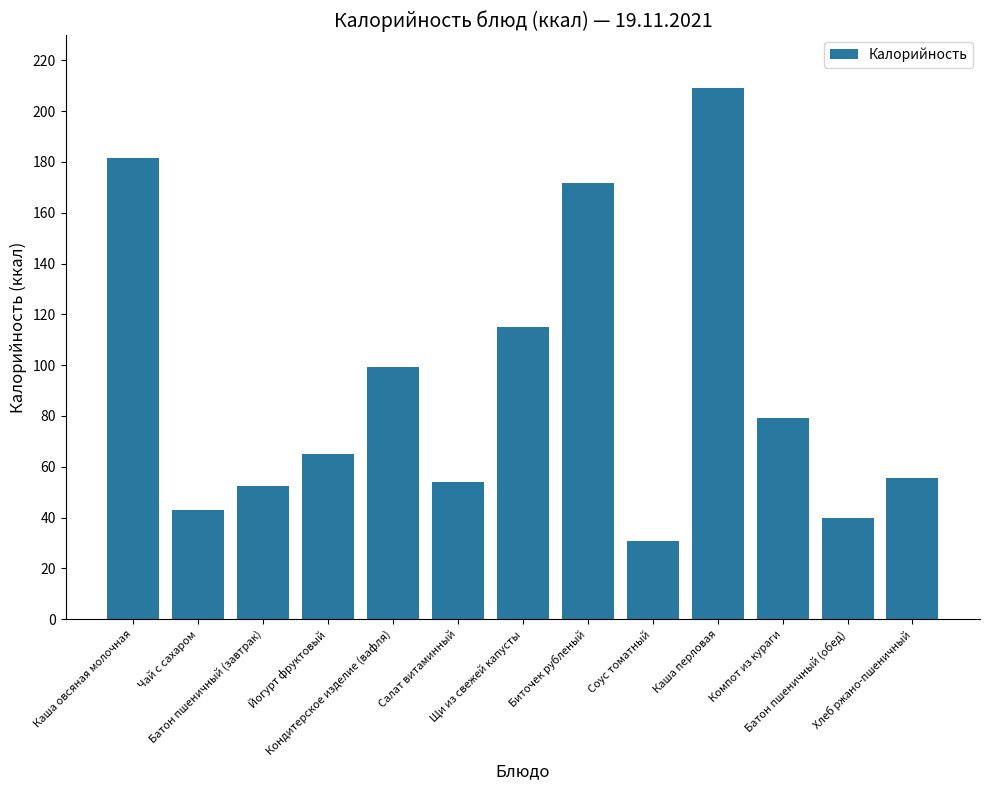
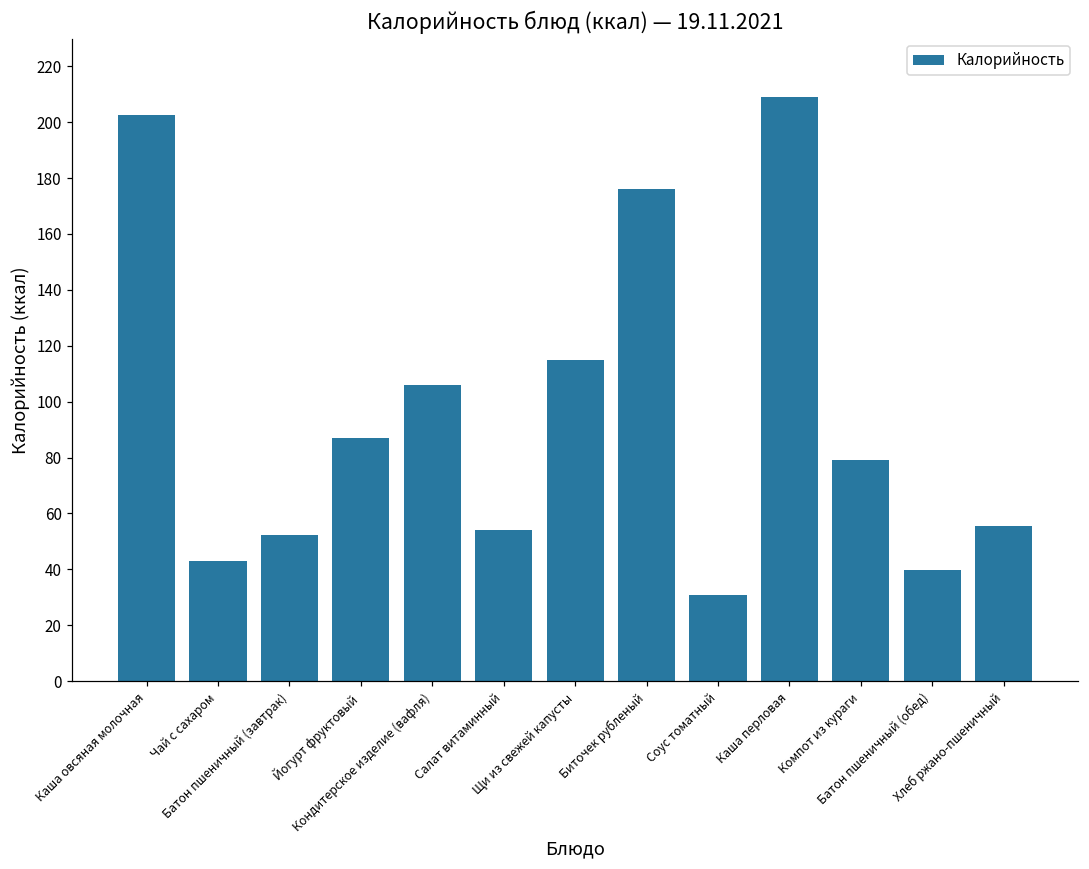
  {
-   "Каша овсяная молочная": 182,
+   "Каша овсяная молочная": 203,
    "Чай с сахаром": 43,
    "Батон пшеничный (завтрак)": 52,
-   "Йогурт фруктовый": 65,
-   "Кондитерское изделие (вафля)": 99,
+   "Йогурт фруктовый": 87,
+   "Кондитерское изделие (вафля)": 106,
    "Салат витаминный": 54,
    "Щи из свежей капусты": 115,
-   "Биточек рубленый": 172,
+   "Биточек рубленый": 176,
    "Соус томатный": 31,
    "Каша перловая": 209,
    "Компот из кураги": 79,
    "Батон пшеничный (обед)": 40,
    "Хлеб ржано-пшеничный": 56
  }
